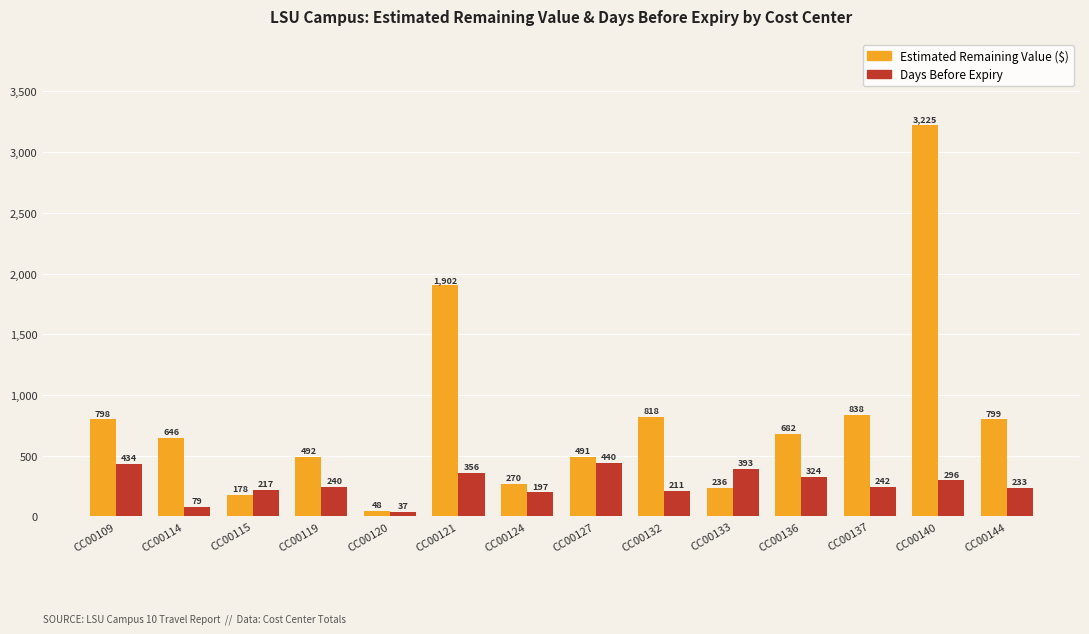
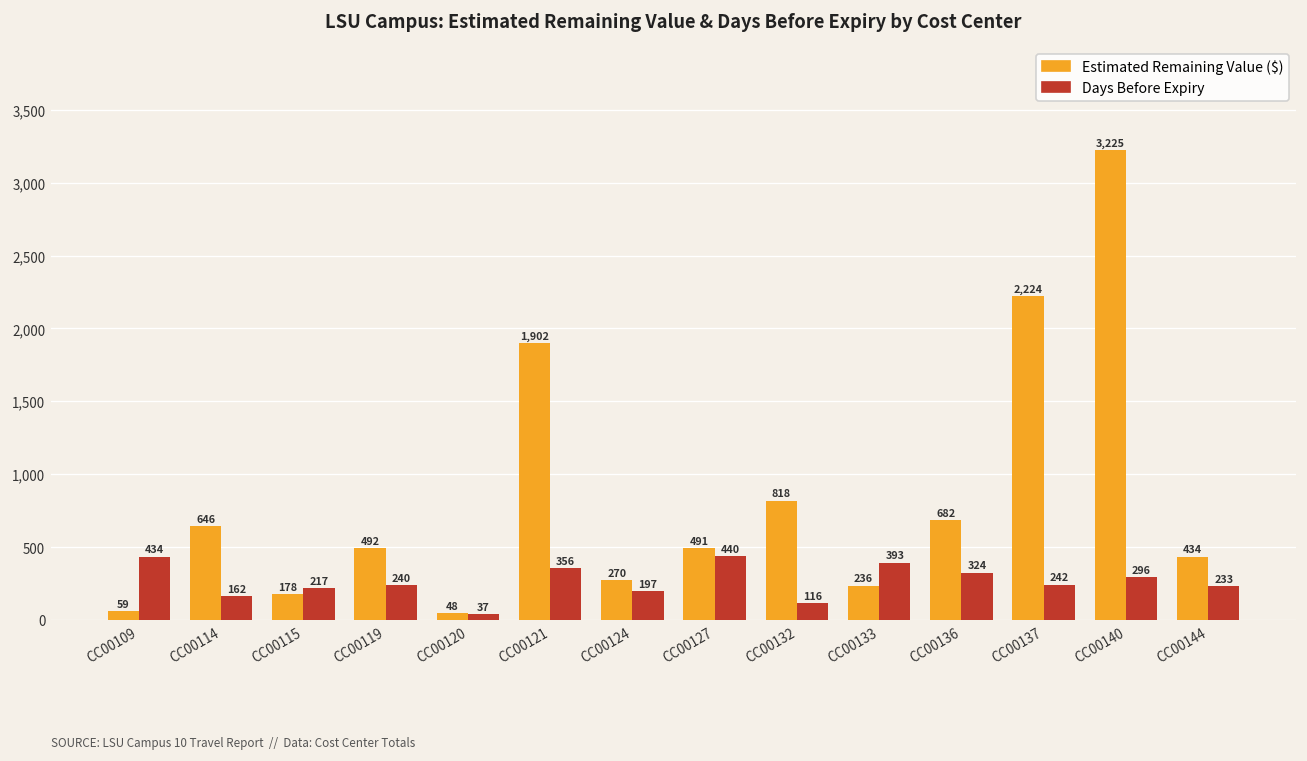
  {
    "Estimated Remaining Value ($)": {
-     "CC00109": "798",
+     "CC00109": "59",
      "CC00114": "646",
      "CC00115": "178",
      "CC00119": "492",
      "CC00120": "48",
      "CC00121": "1,902",
      "CC00124": "270",
      "CC00127": "491",
      "CC00132": "818",
      "CC00133": "236",
      "CC00136": "682",
-     "CC00137": "838",
+     "CC00137": "2,224",
      "CC00140": "3,225",
-     "CC00144": "799"
+     "CC00144": "434"
    },
    "Days Before Expiry": {
      "CC00109": "434",
-     "CC00114": "79",
+     "CC00114": "162",
      "CC00115": "217",
      "CC00119": "240",
      "CC00120": "37",
      "CC00121": "356",
      "CC00124": "197",
      "CC00127": "440",
-     "CC00132": "211",
+     "CC00132": "116",
      "CC00133": "393",
      "CC00136": "324",
      "CC00137": "242",
      "CC00140": "296",
      "CC00144": "233"
    }
  }
